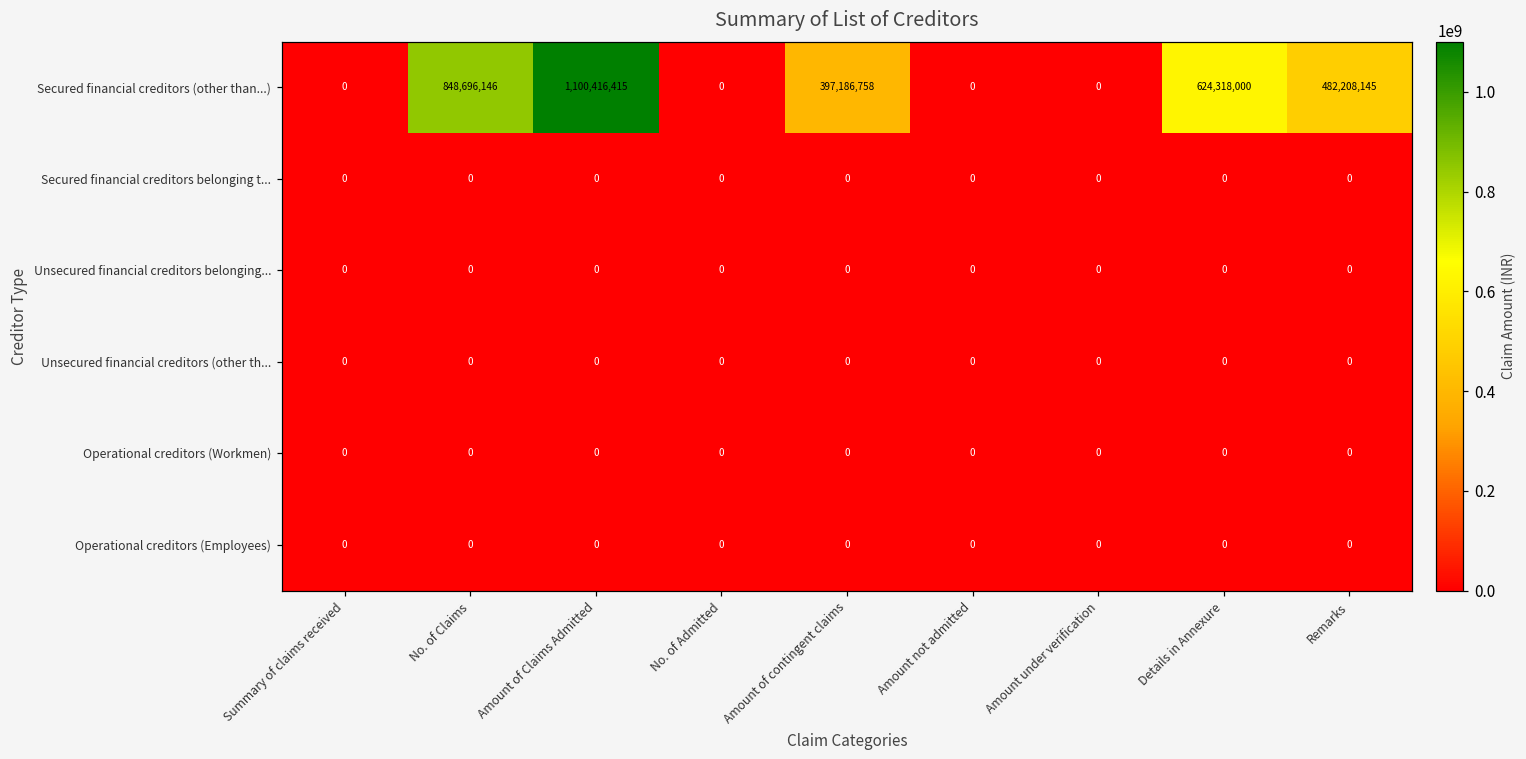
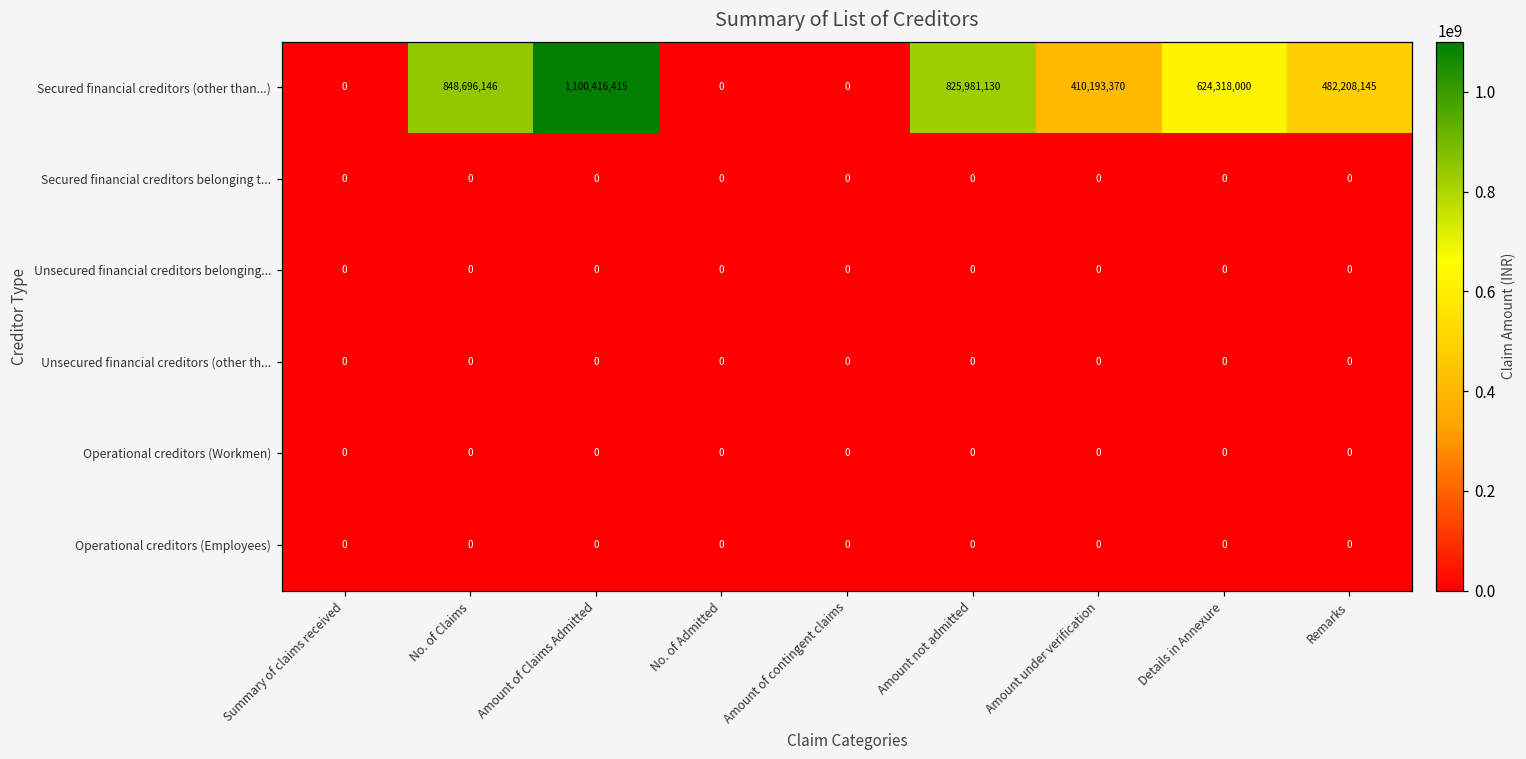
  {
    "Secured financial creditors (other than...)": {
      "Summary of claims received": "0",
      "No. of Claims": "848,696,146",
      "Amount of Claims Admitted": "1,100,416,415",
      "No. of Admitted": "0",
-     "Amount of contingent claims": "397,186,758",
-     "Amount not admitted": "0",
-     "Amount under verification": "0",
+     "Amount of contingent claims": "0",
+     "Amount not admitted": "825,981,130",
+     "Amount under verification": "410,193,370",
      "Details in Annexure": "624,318,000",
      "Remarks": "482,208,145"
    },
    "Secured financial creditors belonging t...": {
      "Summary of claims received": "0",
      "No. of Claims": "0",
      "Amount of Claims Admitted": "0",
      "No. of Admitted": "0",
      "Amount of contingent claims": "0",
      "Amount not admitted": "0",
      "Amount under verification": "0",
      "Details in Annexure": "0",
      "Remarks": "0"
    },
    "Unsecured financial creditors belonging...": {
      "Summary of claims received": "0",
      "No. of Claims": "0",
      "Amount of Claims Admitted": "0",
      "No. of Admitted": "0",
      "Amount of contingent claims": "0",
      "Amount not admitted": "0",
      "Amount under verification": "0",
      "Details in Annexure": "0",
      "Remarks": "0"
    },
    "Unsecured financial creditors (other th...": {
      "Summary of claims received": "0",
      "No. of Claims": "0",
      "Amount of Claims Admitted": "0",
      "No. of Admitted": "0",
      "Amount of contingent claims": "0",
      "Amount not admitted": "0",
      "Amount under verification": "0",
      "Details in Annexure": "0",
      "Remarks": "0"
    },
    "Operational creditors (Workmen)": {
      "Summary of claims received": "0",
      "No. of Claims": "0",
      "Amount of Claims Admitted": "0",
      "No. of Admitted": "0",
      "Amount of contingent claims": "0",
      "Amount not admitted": "0",
      "Amount under verification": "0",
      "Details in Annexure": "0",
      "Remarks": "0"
    },
    "Operational creditors (Employees)": {
      "Summary of claims received": "0",
      "No. of Claims": "0",
      "Amount of Claims Admitted": "0",
      "No. of Admitted": "0",
      "Amount of contingent claims": "0",
      "Amount not admitted": "0",
      "Amount under verification": "0",
      "Details in Annexure": "0",
      "Remarks": "0"
    }
  }
